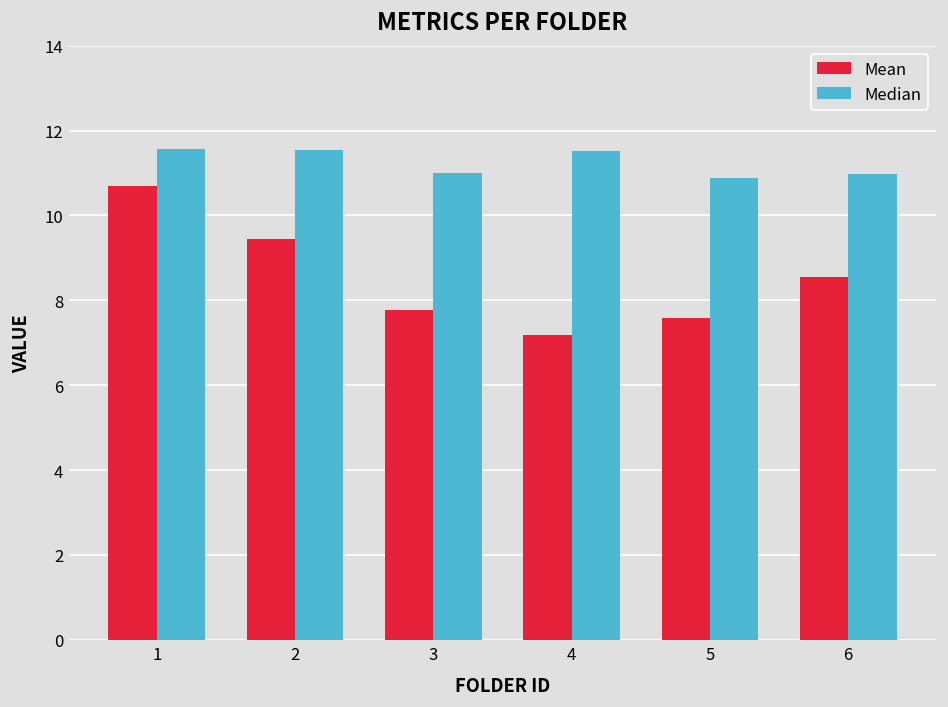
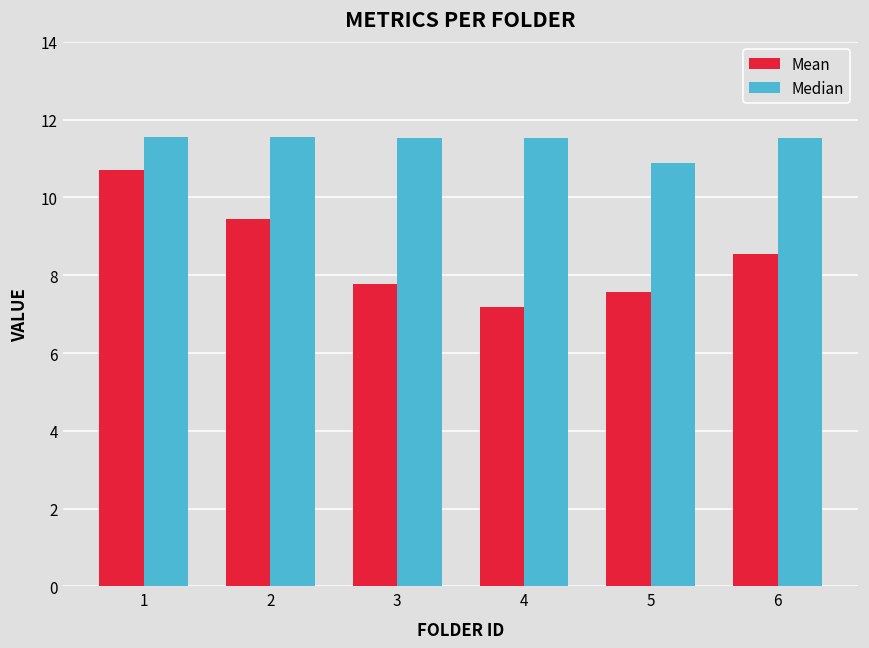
  {
    "Mean": {
      "1": 10.7,
      "2": 9.4,
      "3": 7.8,
      "4": 7.2,
      "5": 7.6,
      "6": 8.5
    },
    "Median": {
      "1": 11.6,
      "2": 11.5,
-     "3": 11.0,
+     "3": 11.5,
      "4": 11.5,
      "5": 10.9,
-     "6": 11.0
+     "6": 11.5
    }
  }
